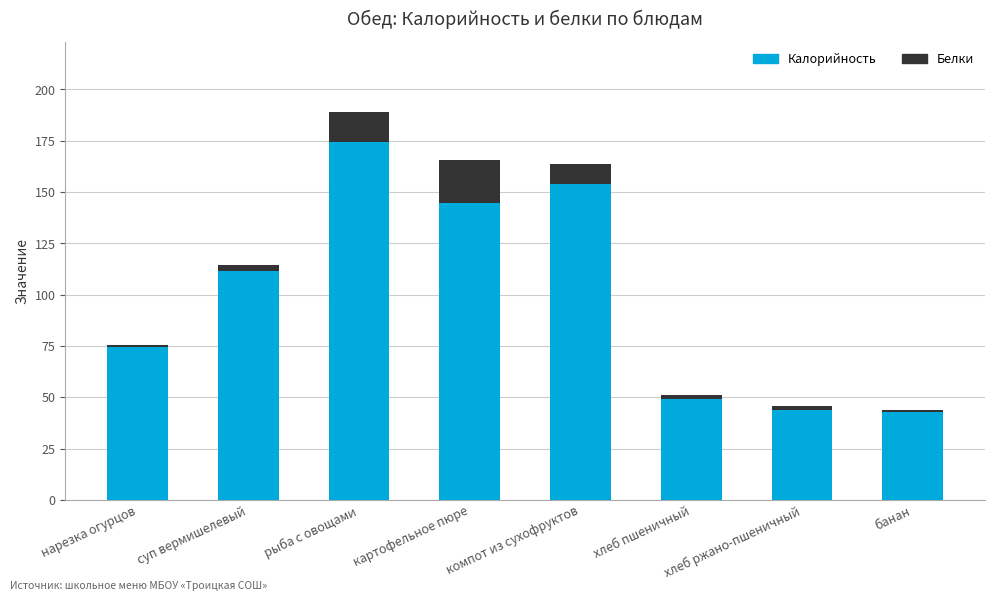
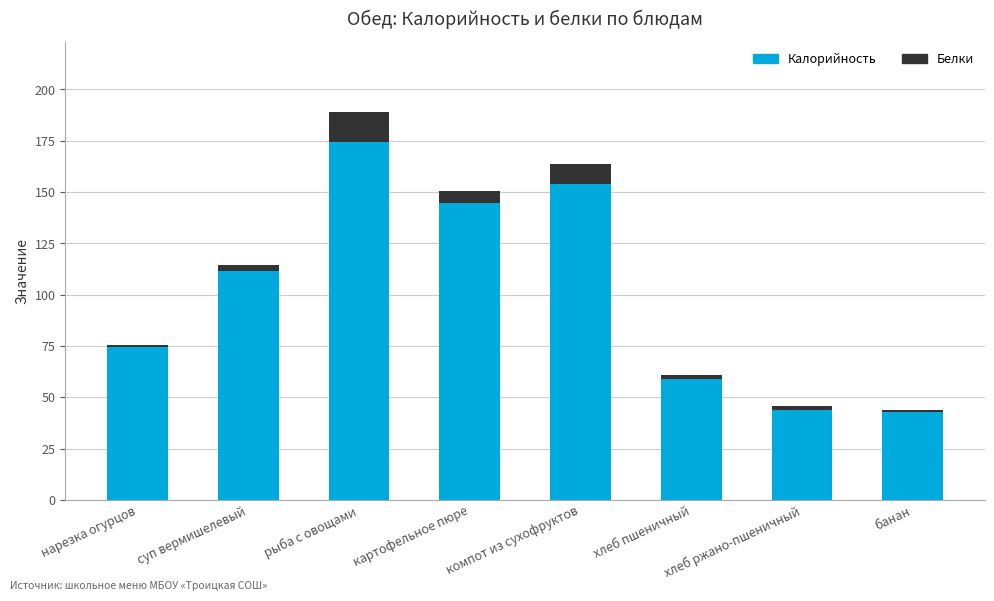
  {
    "Калорийность": {
      "нарезка огурцов": 74,
      "суп вермишелевый": 112,
      "рыба с овощами": 174,
      "картофельное пюре": 145,
      "компот из сухофруктов": 154,
-     "хлеб пшеничный": 49,
+     "хлеб пшеничный": 59,
      "хлеб ржано-пшеничный": 44,
      "банан": 43
    },
    "Белки": {
      "суп вермишелевый": 3,
      "рыба с овощами": 15,
-     "картофельное пюре": 21,
+     "картофельное пюре": 6,
      "компот из сухофруктов": 10,
      "хлеб пшеничный": 2,
      "хлеб ржано-пшеничный": 2
    }
  }
